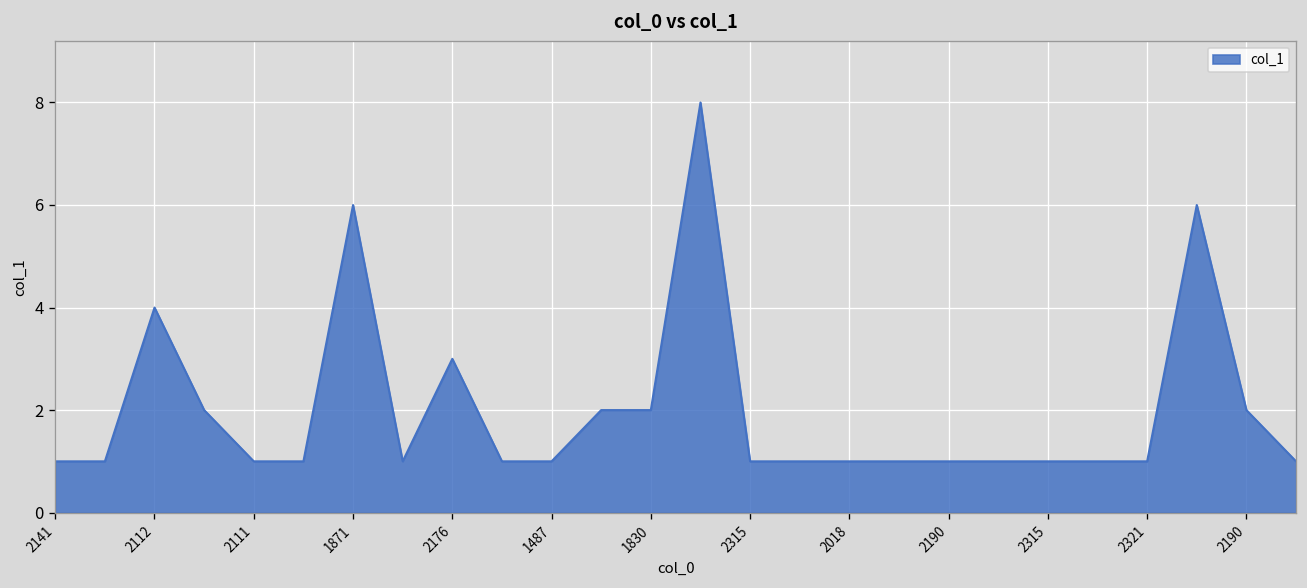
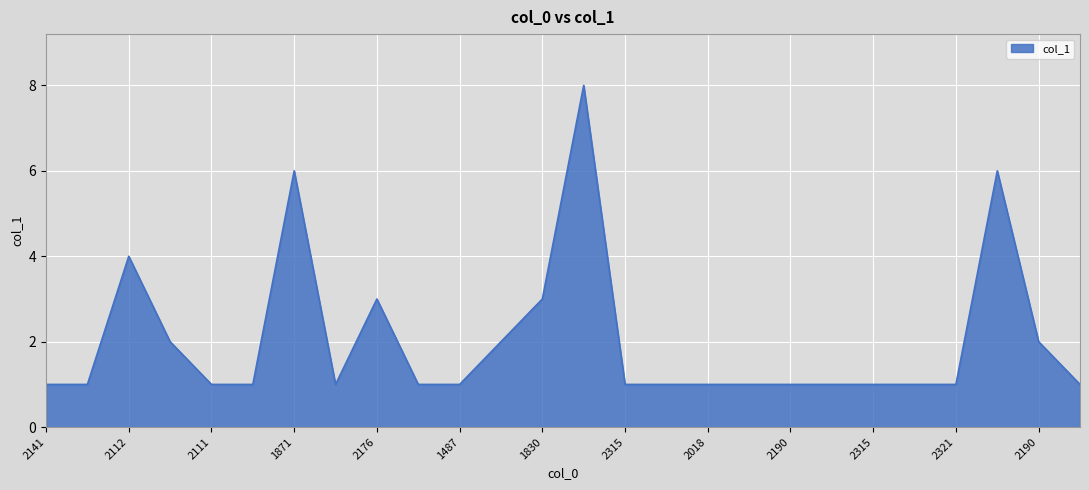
  {
    "2141": 1,
    "2112": 4,
    "2111": 1,
    "1871": 6,
    "2176": 3,
    "1487": 1,
-   "1830": 2,
+   "1830": 3,
    "2018": 1,
    "2321": 1
  }
